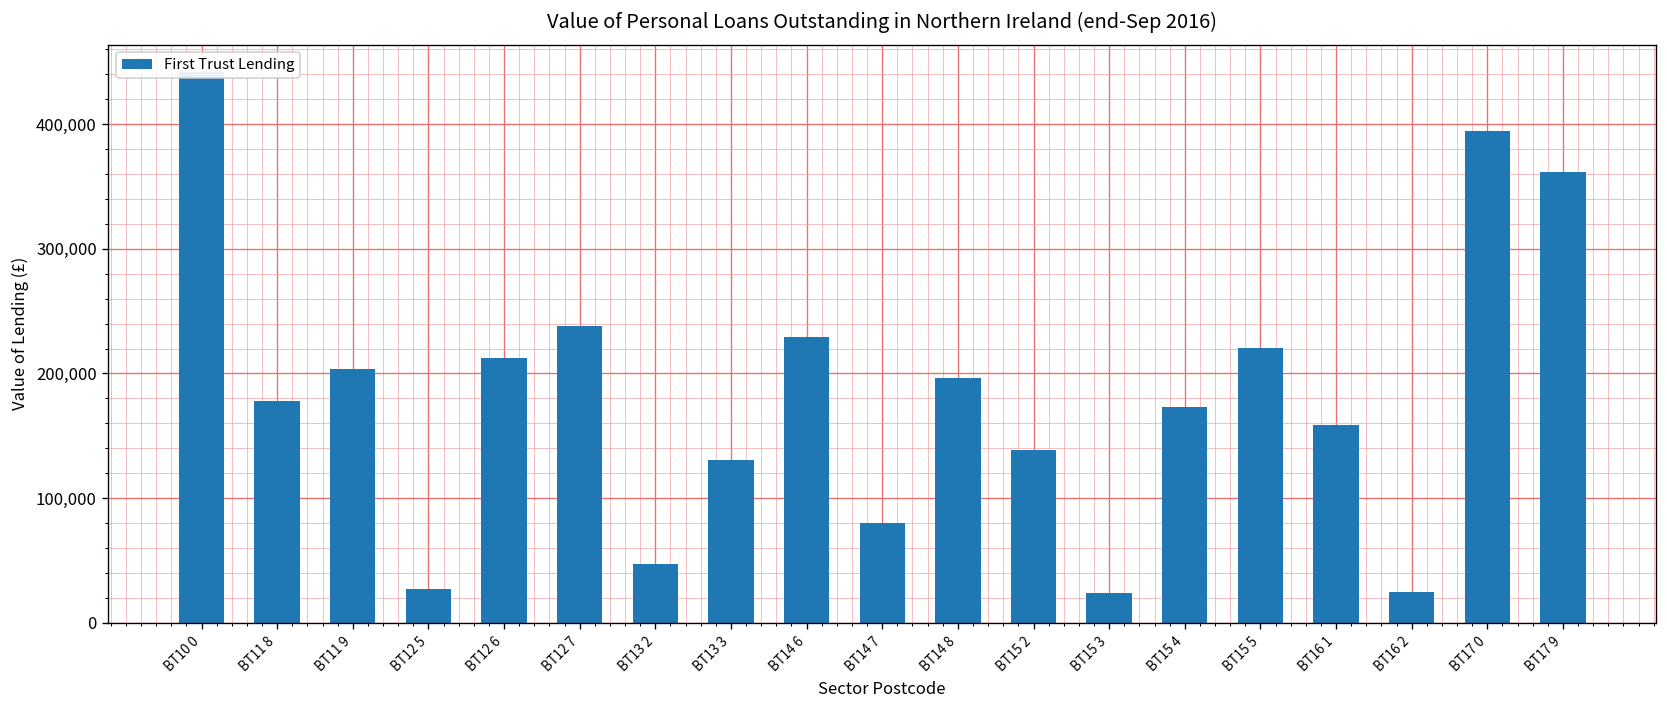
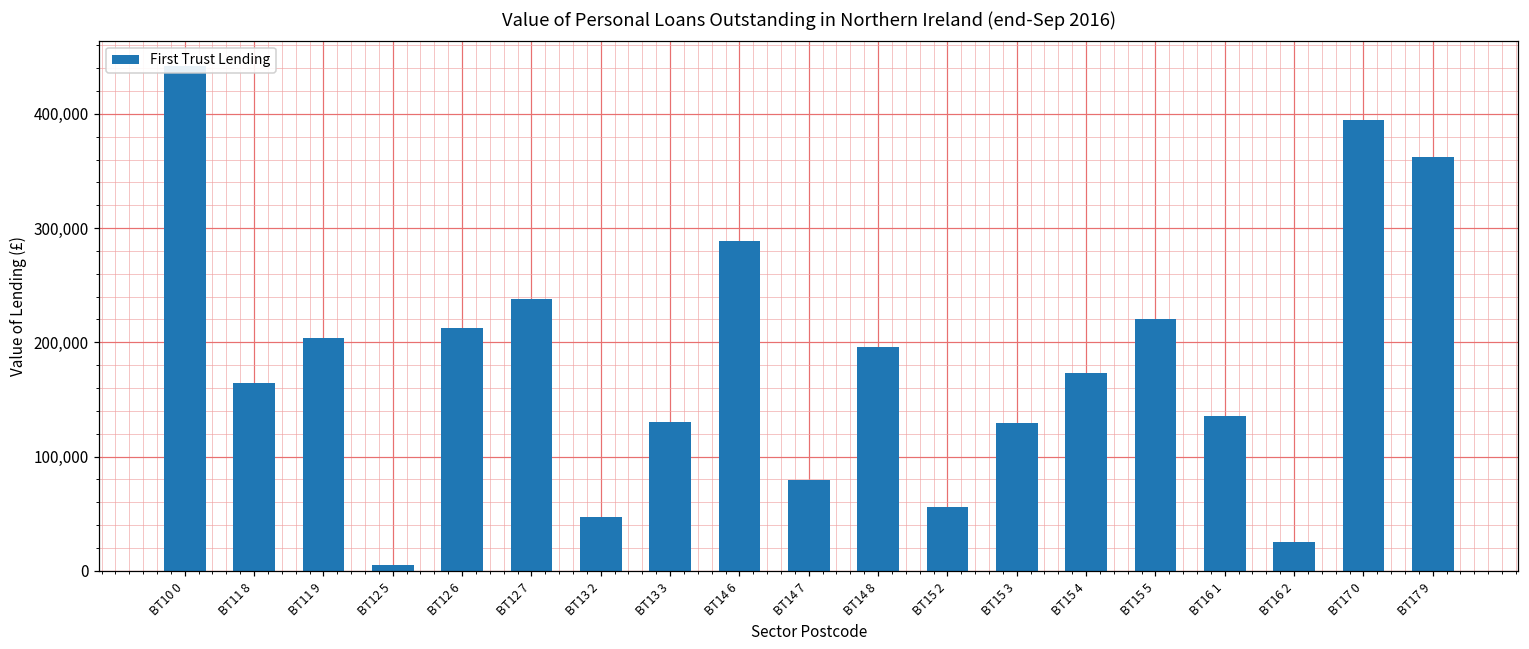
  {
-   "BT11 8": "178,000",
+   "BT11 8": "164,000",
    "BT11 9": "204,000",
-   "BT12 5": "27,000",
+   "BT12 5": "5,000",
    "BT12 6": "213,000",
    "BT12 7": "238,000",
    "BT13 2": "47,000",
    "BT13 3": "130,000",
-   "BT14 6": "229,000",
+   "BT14 6": "288,000",
    "BT14 7": "80,000",
    "BT14 8": "196,000",
-   "BT15 2": "138,000",
-   "BT15 3": "24,000",
+   "BT15 2": "56,000",
+   "BT15 3": "129,000",
    "BT15 4": "173,000",
    "BT15 5": "220,000",
-   "BT16 1": "159,000",
+   "BT16 1": "136,000",
    "BT16 2": "25,000",
    "BT17 0": "394,000",
    "BT17 9": "362,000"
  }
